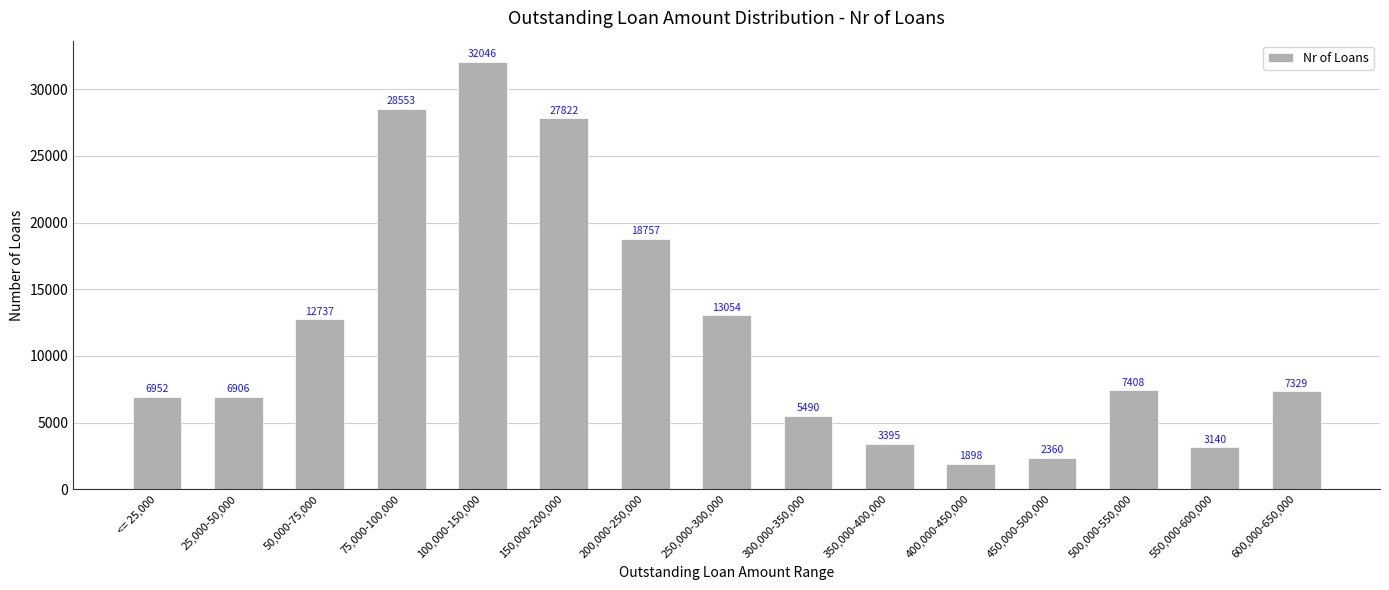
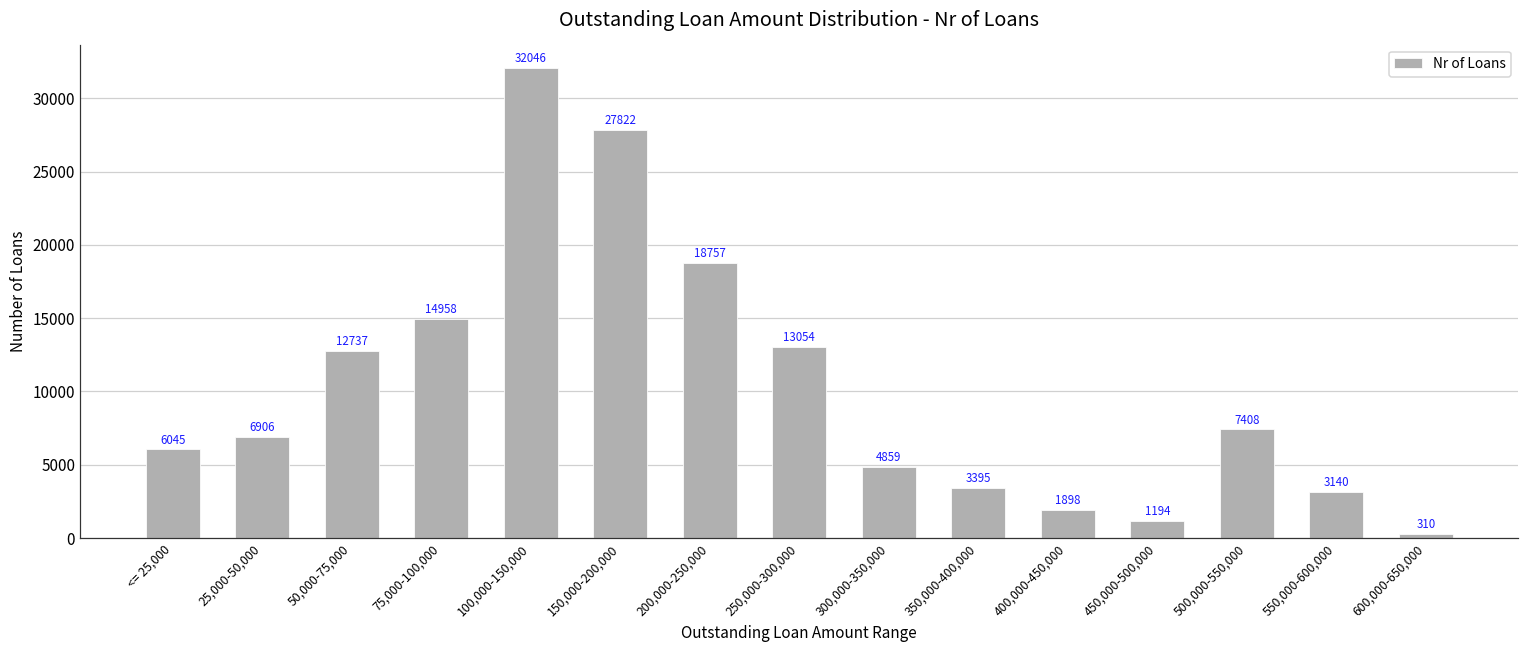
  {
-   "<= 25,000": 6952,
+   "<= 25,000": 6045,
    "25,000-50,000": 6906,
    "50,000-75,000": 12737,
-   "75,000-100,000": 28553,
+   "75,000-100,000": 14958,
    "100,000-150,000": 32046,
    "150,000-200,000": 27822,
    "200,000-250,000": 18757,
    "250,000-300,000": 13054,
-   "300,000-350,000": 5490,
+   "300,000-350,000": 4859,
    "350,000-400,000": 3395,
    "400,000-450,000": 1898,
-   "450,000-500,000": 2360,
+   "450,000-500,000": 1194,
    "500,000-550,000": 7408,
    "550,000-600,000": 3140,
-   "600,000-650,000": 7329
+   "600,000-650,000": 310
  }
